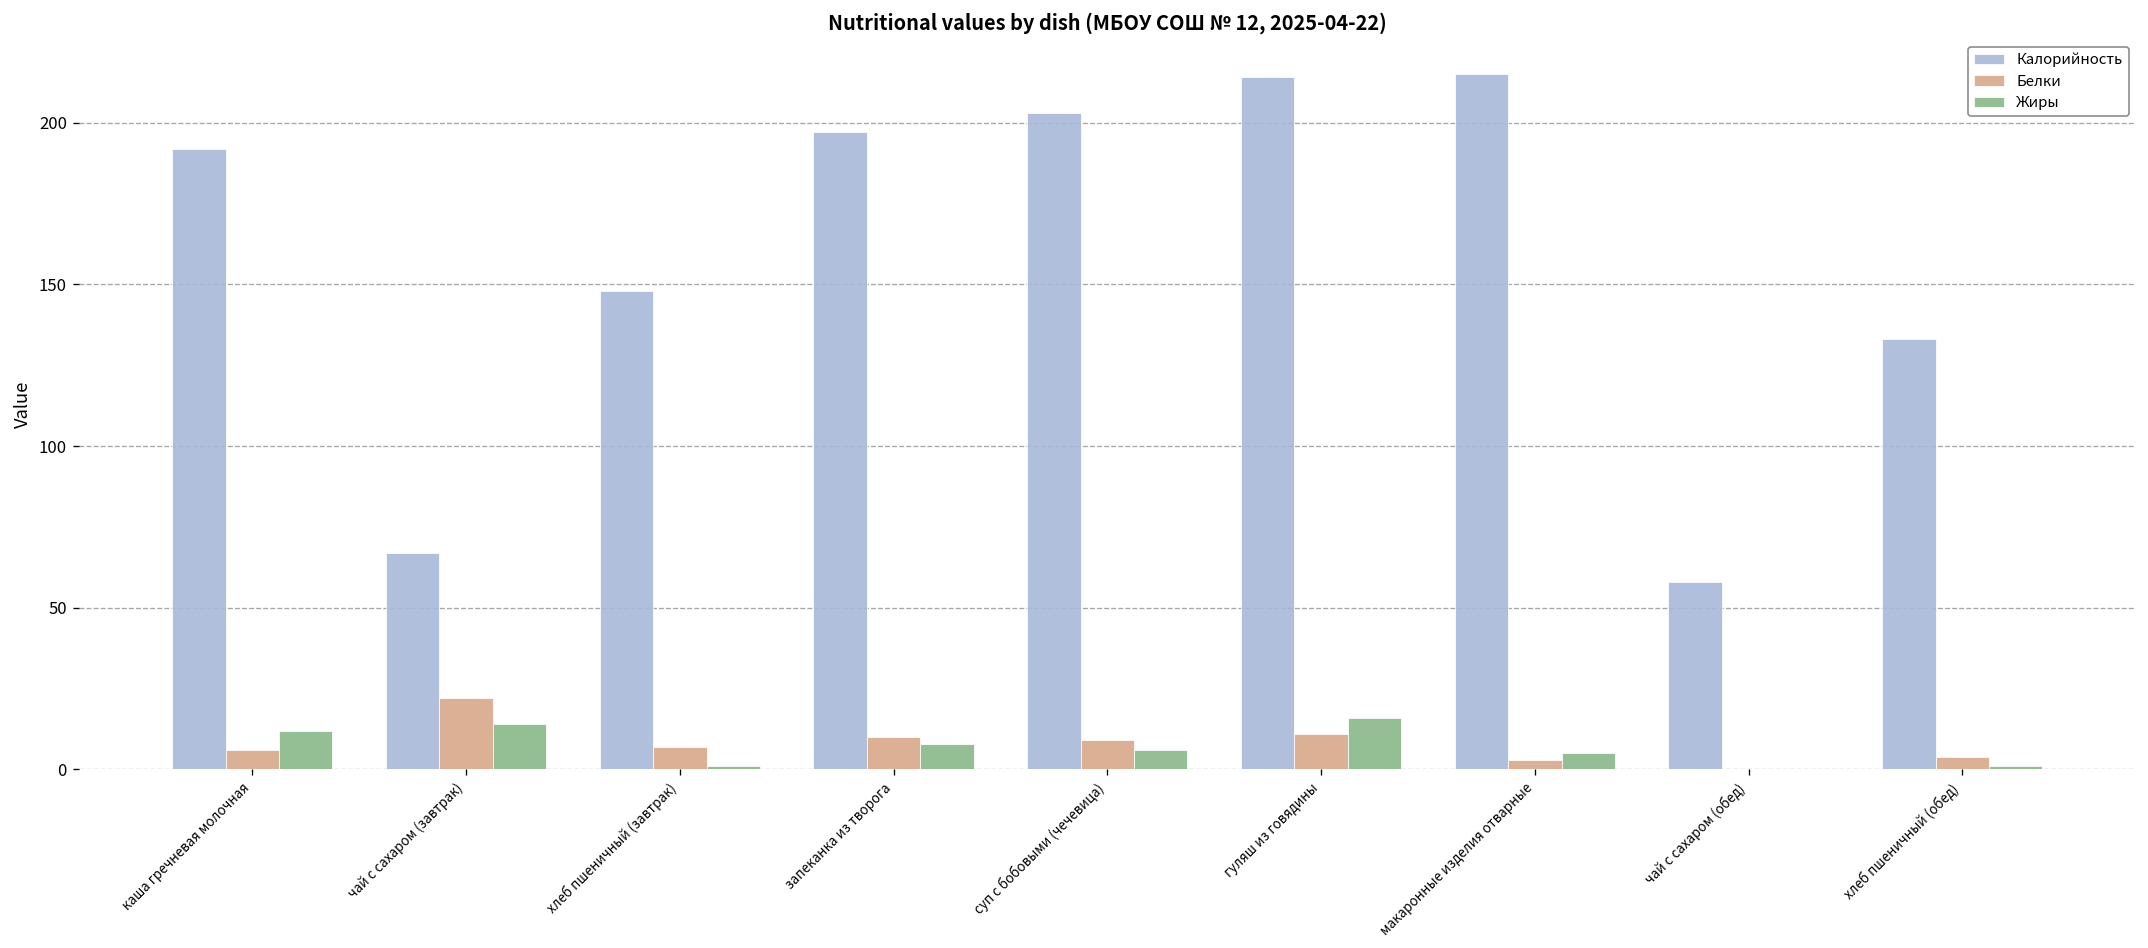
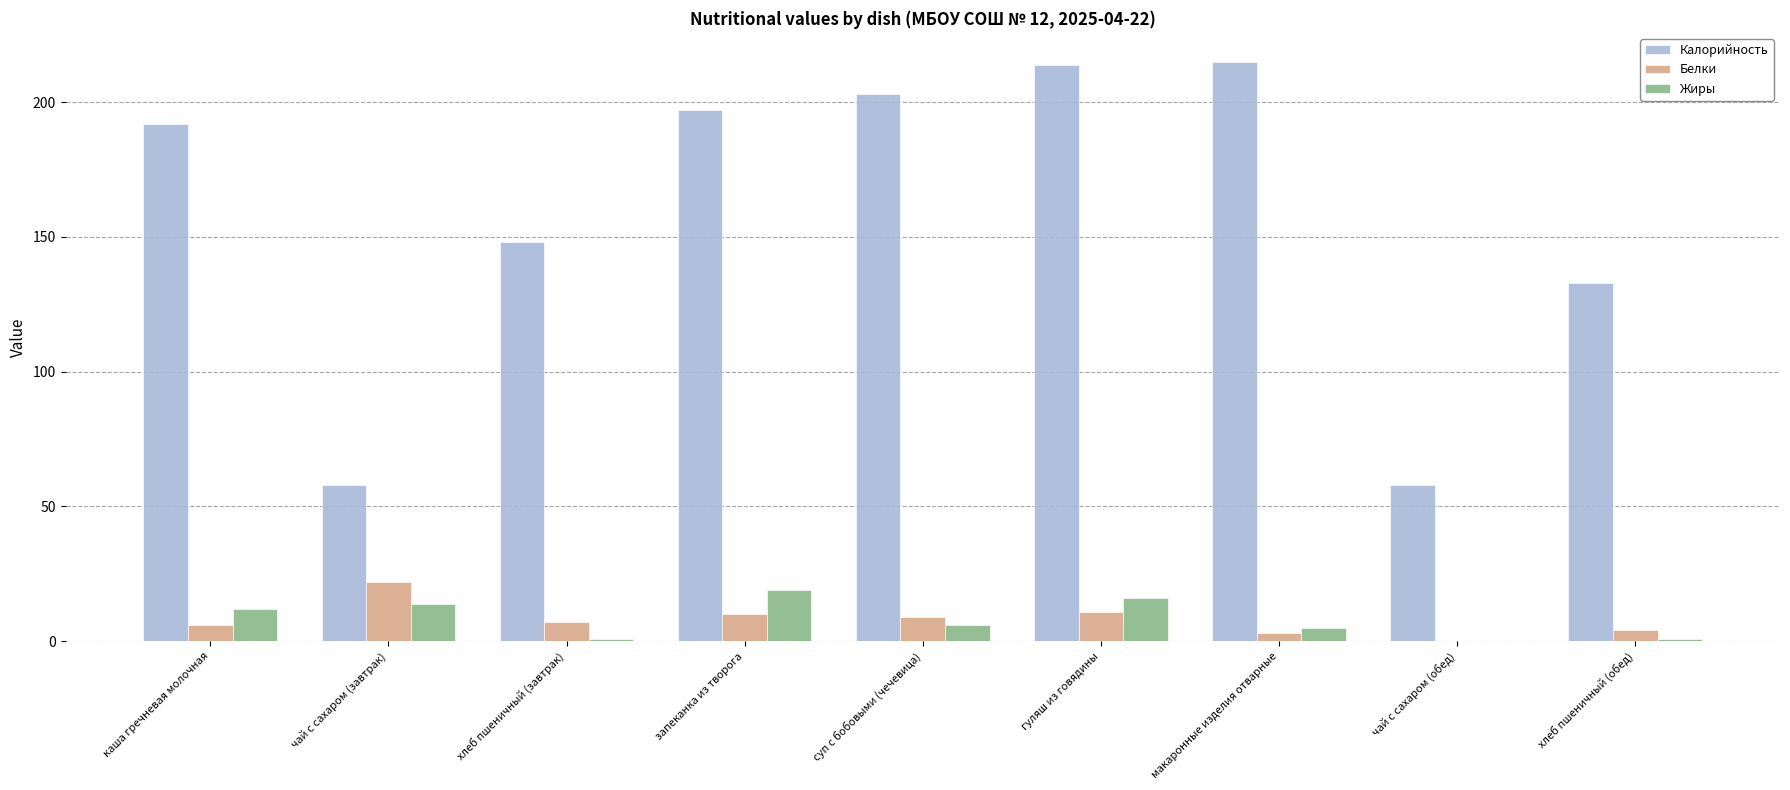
  {
    "Калорийность": {
      "каша гречневая молочная": 192,
-     "чай с сахаром (завтрак)": 67,
+     "чай с сахаром (завтрак)": 58,
      "хлеб пшеничный (завтрак)": 148,
      "запеканка из творога": 197,
      "суп с бобовыми (чечевица)": 203,
      "гуляш из говядины": 214,
      "макаронные изделия отварные": 215,
      "чай с сахаром (обед)": 58,
      "хлеб пшеничный (обед)": 133
    },
    "Белки": {
      "каша гречневая молочная": 6,
      "чай с сахаром (завтрак)": 22,
      "хлеб пшеничный (завтрак)": 7,
      "запеканка из творога": 10,
      "суп с бобовыми (чечевица)": 9,
      "гуляш из говядины": 11,
      "макаронные изделия отварные": 3,
      "чай с сахаром (обед)": 0,
      "хлеб пшеничный (обед)": 4
    },
    "Жиры": {
      "каша гречневая молочная": 12,
      "чай с сахаром (завтрак)": 14,
      "хлеб пшеничный (завтрак)": 1,
-     "запеканка из творога": 8,
+     "запеканка из творога": 19,
      "суп с бобовыми (чечевица)": 6,
      "гуляш из говядины": 16,
      "макаронные изделия отварные": 5,
      "чай с сахаром (обед)": 0,
      "хлеб пшеничный (обед)": 1
    }
  }
